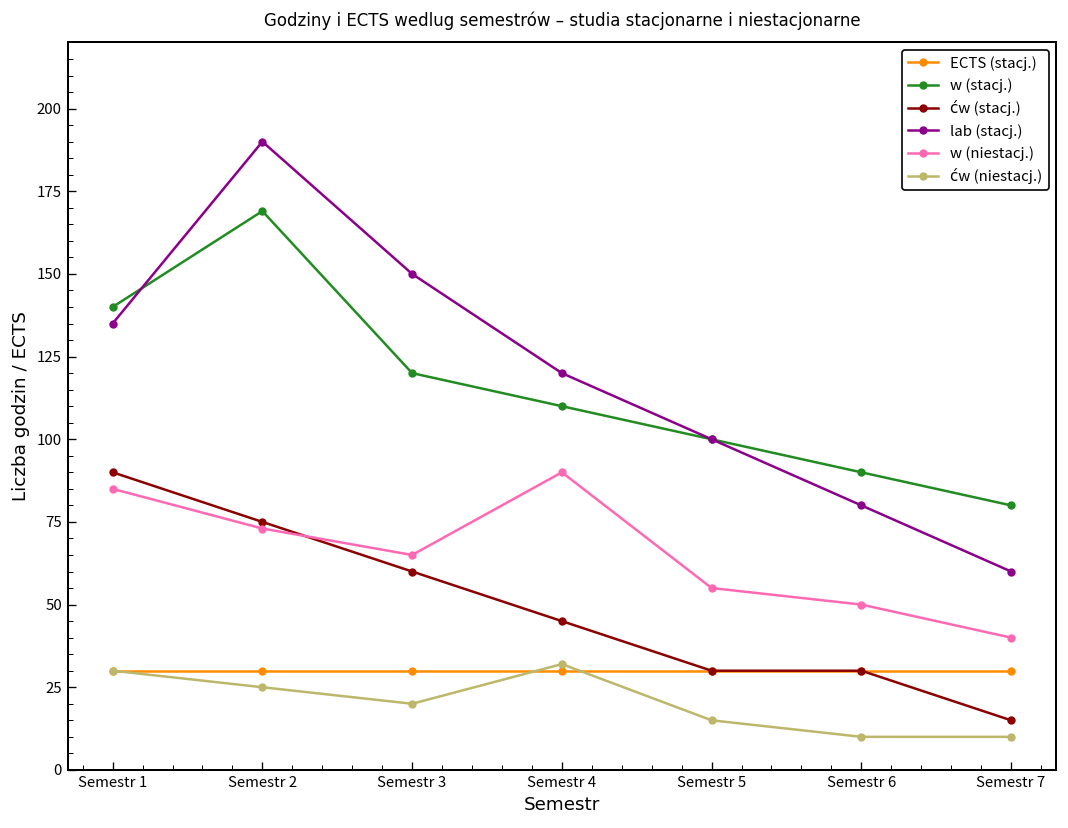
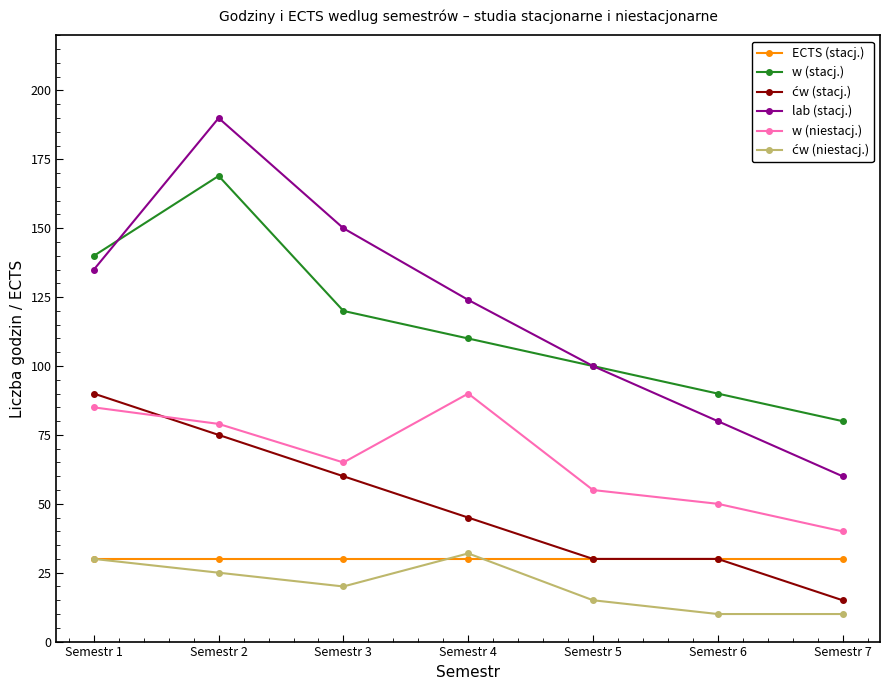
  {
    "ECTS (stacj.)": {
      "Semestr 2": 30,
      "Semestr 3": 30,
      "Semestr 4": 30,
      "Semestr 7": 30
    },
    "w (stacj.)": {
      "Semestr 1": 140,
      "Semestr 2": 169,
      "Semestr 3": 120,
      "Semestr 4": 110,
      "Semestr 6": 90,
      "Semestr 7": 80
    },
    "ćw (stacj.)": {
      "Semestr 1": 90,
      "Semestr 2": 75,
      "Semestr 3": 60,
      "Semestr 4": 45,
      "Semestr 7": 15
    },
    "lab (stacj.)": {
      "Semestr 1": 135,
      "Semestr 2": 190,
      "Semestr 3": 150,
-     "Semestr 4": 120,
+     "Semestr 4": 124,
      "Semestr 6": 80,
      "Semestr 7": 60
    },
    "w (niestacj.)": {
      "Semestr 1": 85,
-     "Semestr 2": 73,
+     "Semestr 2": 79,
      "Semestr 3": 65,
      "Semestr 4": 90,
      "Semestr 5": 55,
      "Semestr 6": 50,
      "Semestr 7": 40
    },
    "ćw (niestacj.)": {
      "Semestr 2": 25,
      "Semestr 3": 20,
      "Semestr 4": 32,
      "Semestr 5": 15,
      "Semestr 6": 10,
      "Semestr 7": 10
    }
  }
